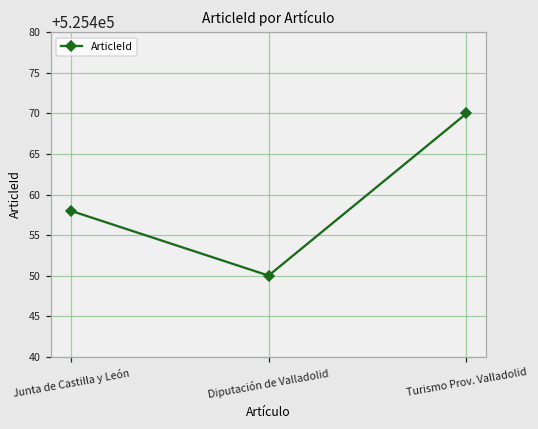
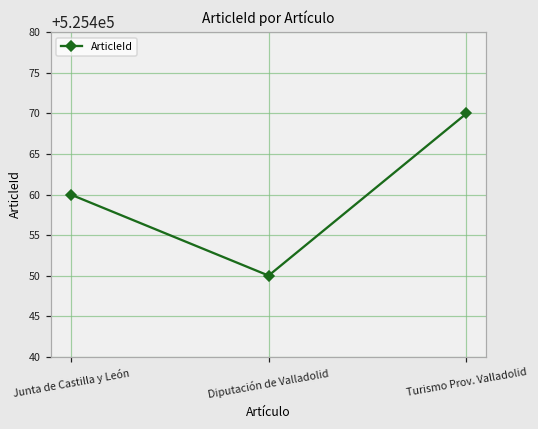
  {
-   "Junta de Castilla y León": 525458,
+   "Junta de Castilla y León": 525460,
    "Diputación de Valladolid": 525450,
    "Turismo Prov. Valladolid": 525470
  }
